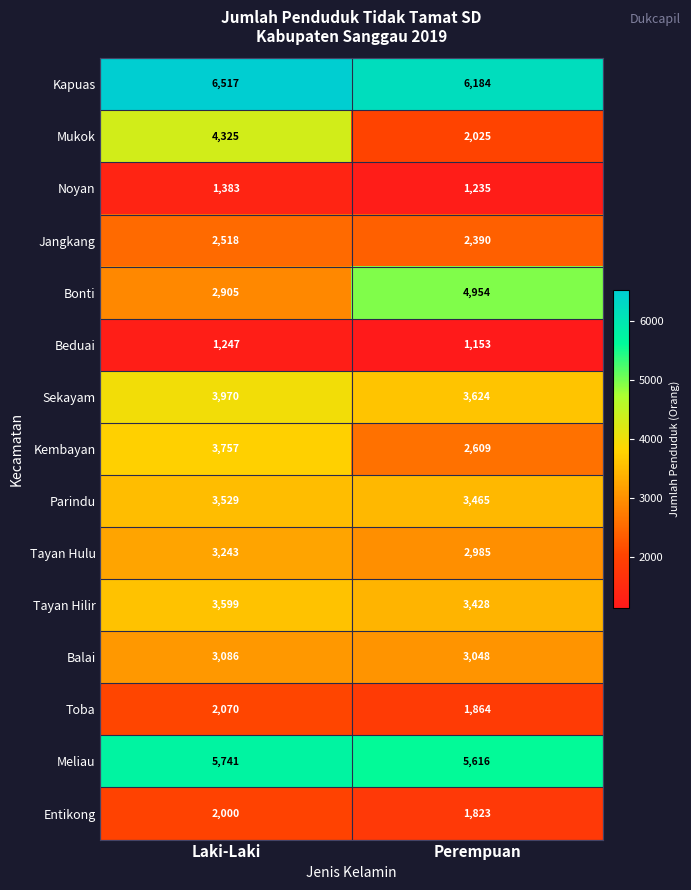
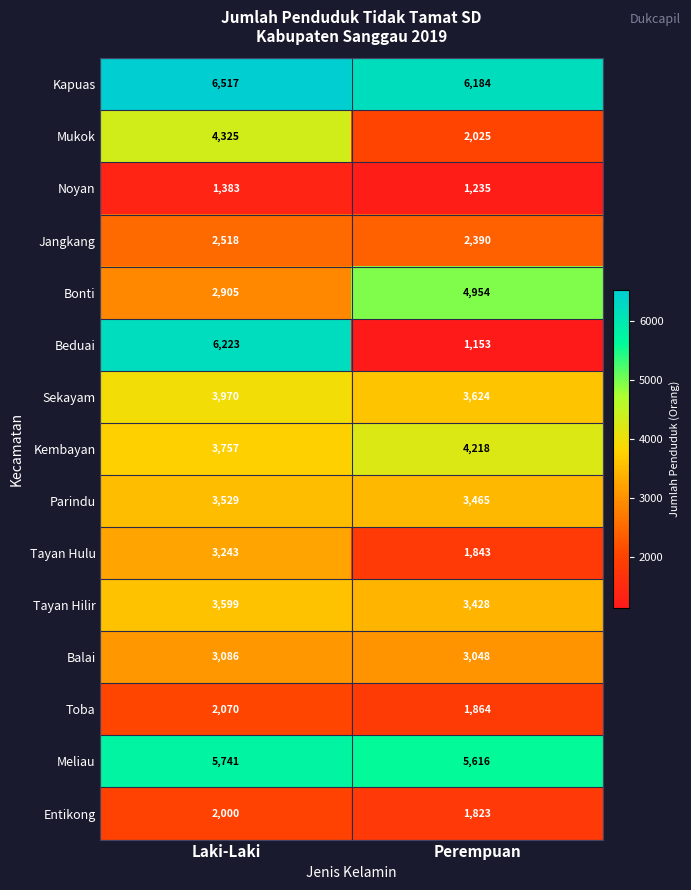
  {
    "Kapuas": {
      "Laki-Laki": "6,517",
      "Perempuan": "6,184"
    },
    "Mukok": {
      "Laki-Laki": "4,325",
      "Perempuan": "2,025"
    },
    "Noyan": {
      "Laki-Laki": "1,383",
      "Perempuan": "1,235"
    },
    "Jangkang": {
      "Laki-Laki": "2,518",
      "Perempuan": "2,390"
    },
    "Bonti": {
      "Laki-Laki": "2,905",
      "Perempuan": "4,954"
    },
    "Beduai": {
-     "Laki-Laki": "1,247",
+     "Laki-Laki": "6,223",
      "Perempuan": "1,153"
    },
    "Sekayam": {
      "Laki-Laki": "3,970",
      "Perempuan": "3,624"
    },
    "Kembayan": {
      "Laki-Laki": "3,757",
-     "Perempuan": "2,609"
+     "Perempuan": "4,218"
    },
    "Parindu": {
      "Laki-Laki": "3,529",
      "Perempuan": "3,465"
    },
    "Tayan Hulu": {
      "Laki-Laki": "3,243",
-     "Perempuan": "2,985"
+     "Perempuan": "1,843"
    },
    "Tayan Hilir": {
      "Laki-Laki": "3,599",
      "Perempuan": "3,428"
    },
    "Balai": {
      "Laki-Laki": "3,086",
      "Perempuan": "3,048"
    },
    "Toba": {
      "Laki-Laki": "2,070",
      "Perempuan": "1,864"
    },
    "Meliau": {
      "Laki-Laki": "5,741",
      "Perempuan": "5,616"
    },
    "Entikong": {
      "Laki-Laki": "2,000",
      "Perempuan": "1,823"
    }
  }
